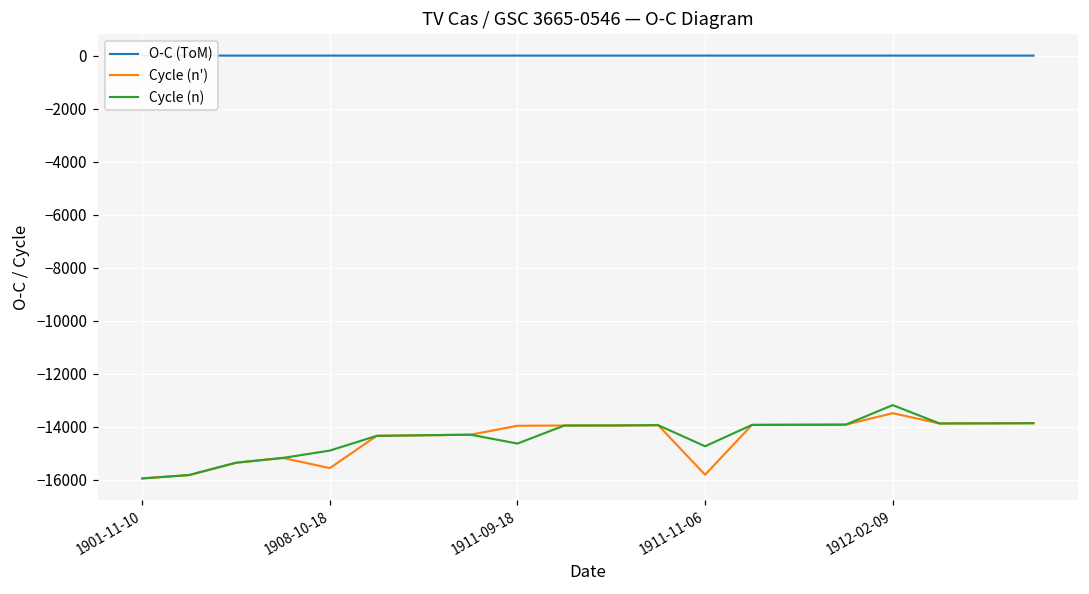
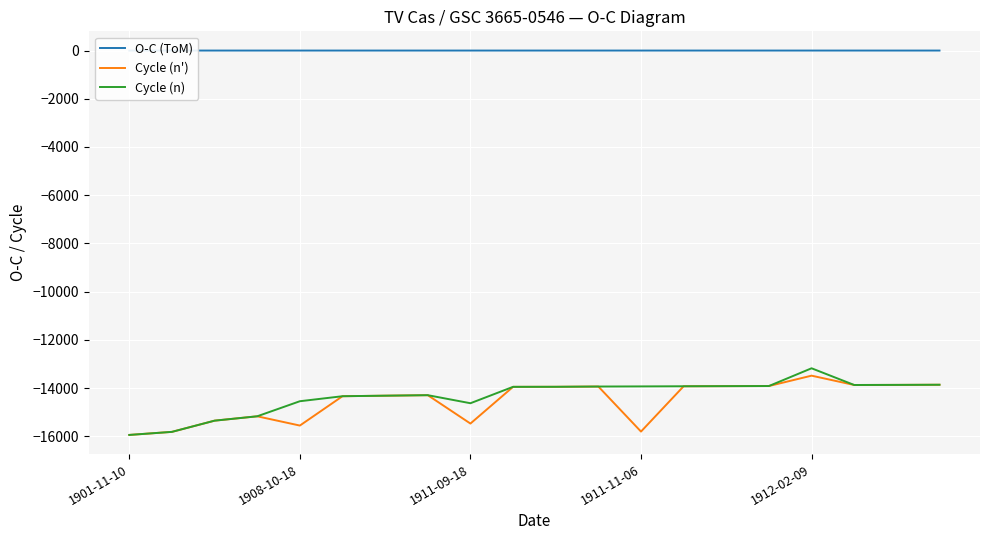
  {
    "O-C (ToM)": {
      "1908-10-18": 0,
      "1911-09-18": 0,
      "1911-11-06": 0,
      "1912-02-09": 0
    },
    "Cycle (n')": {
      "1908-10-18": -15600,
-     "1911-09-18": -14000,
+     "1911-09-18": -15500,
      "1911-11-06": -15800,
      "1912-02-09": -13500
    },
    "Cycle (n)": {
-     "1908-10-18": -14900,
+     "1908-10-18": -14500,
      "1911-09-18": -14600,
-     "1911-11-06": -14700,
+     "1911-11-06": -13900,
      "1912-02-09": -13200
    }
  }
